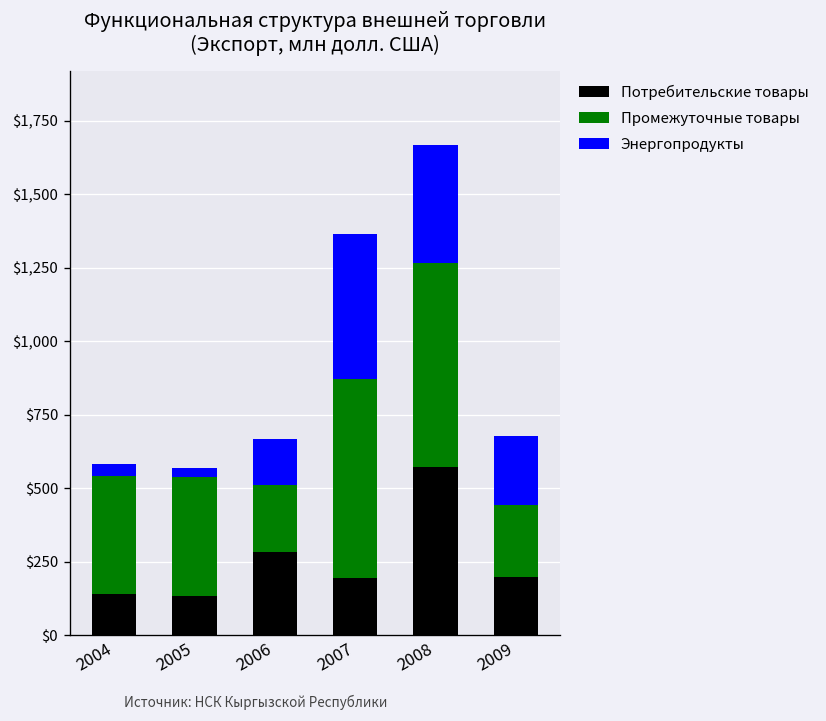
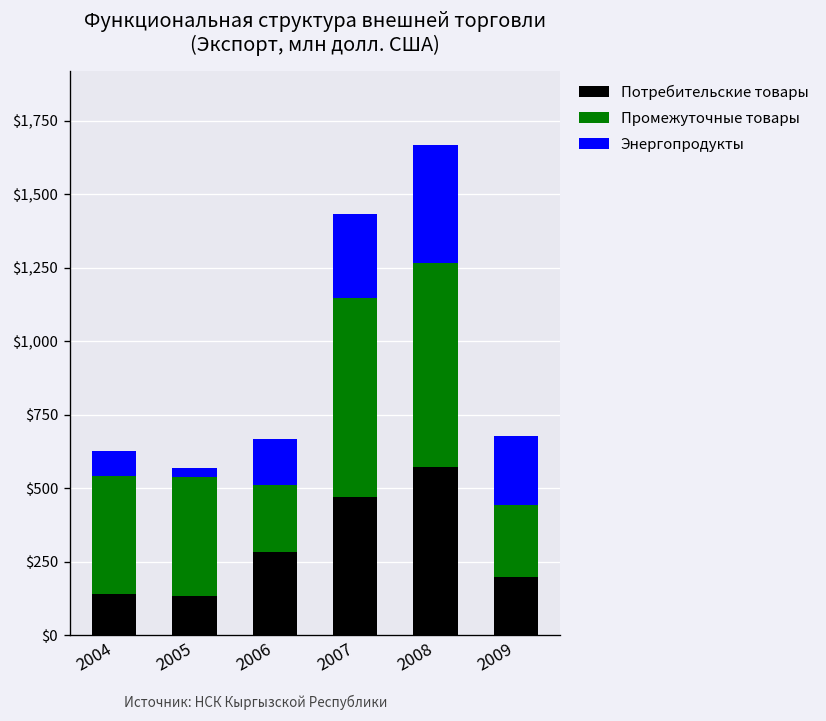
  {
    "Потребительские товары": {
      "2004": "$140",
      "2005": "$130",
      "2006": "$280",
-     "2007": "$190",
+     "2007": "$470",
      "2008": "$570",
      "2009": "$200"
    },
    "Промежуточные товары": {
      "2004": "$400",
      "2005": "$400",
      "2006": "$230",
      "2007": "$680",
      "2008": "$700",
      "2009": "$250"
    },
    "Энергопродукты": {
-     "2004": "$40",
+     "2004": "$80",
      "2005": "$30",
      "2006": "$150",
-     "2007": "$490",
+     "2007": "$290",
      "2008": "$400",
      "2009": "$230"
    }
  }
